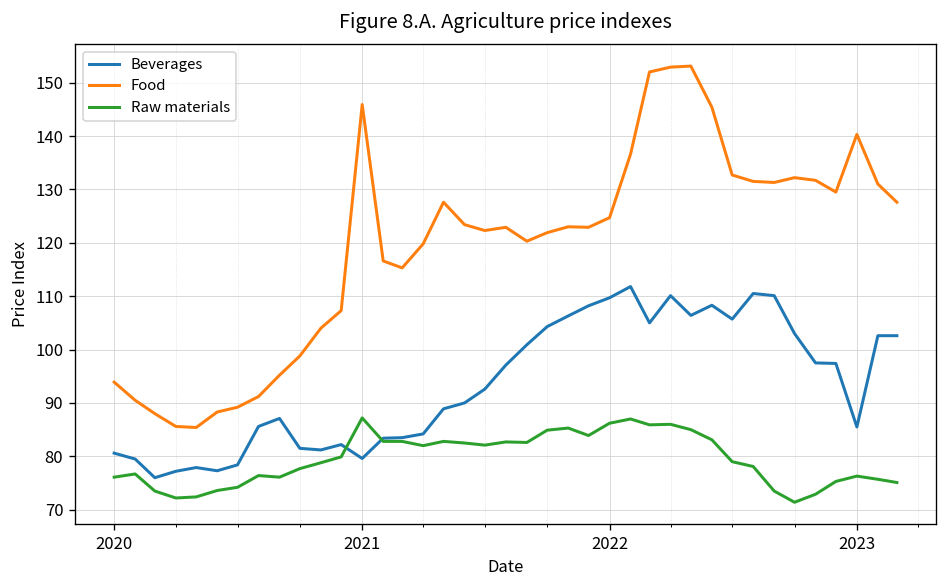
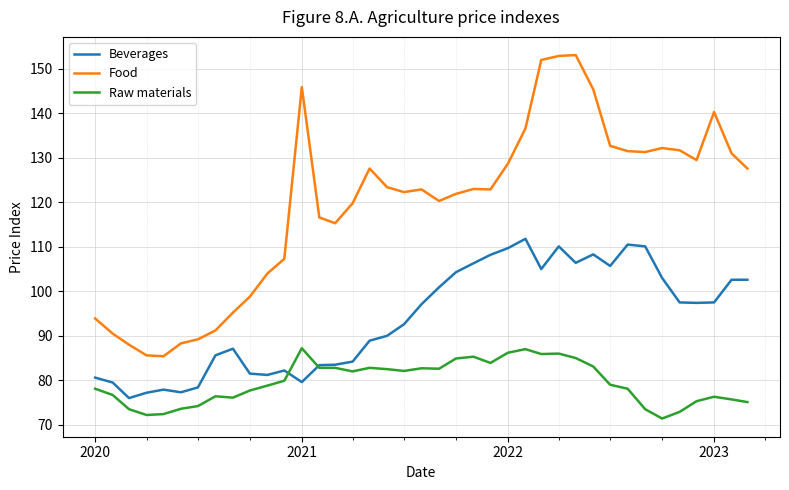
  {
    "Beverages": {
      "2020": 81,
      "2021": 80,
      "2022": 110,
-     "2023": 86
+     "2023": 98
    },
    "Food": {
      "2020": 94,
      "2021": 146,
-     "2022": 125,
+     "2022": 129,
      "2023": 140
    },
    "Raw materials": {
-     "2020": 76,
+     "2020": 78,
      "2021": 87,
      "2022": 86,
      "2023": 76
    }
  }
